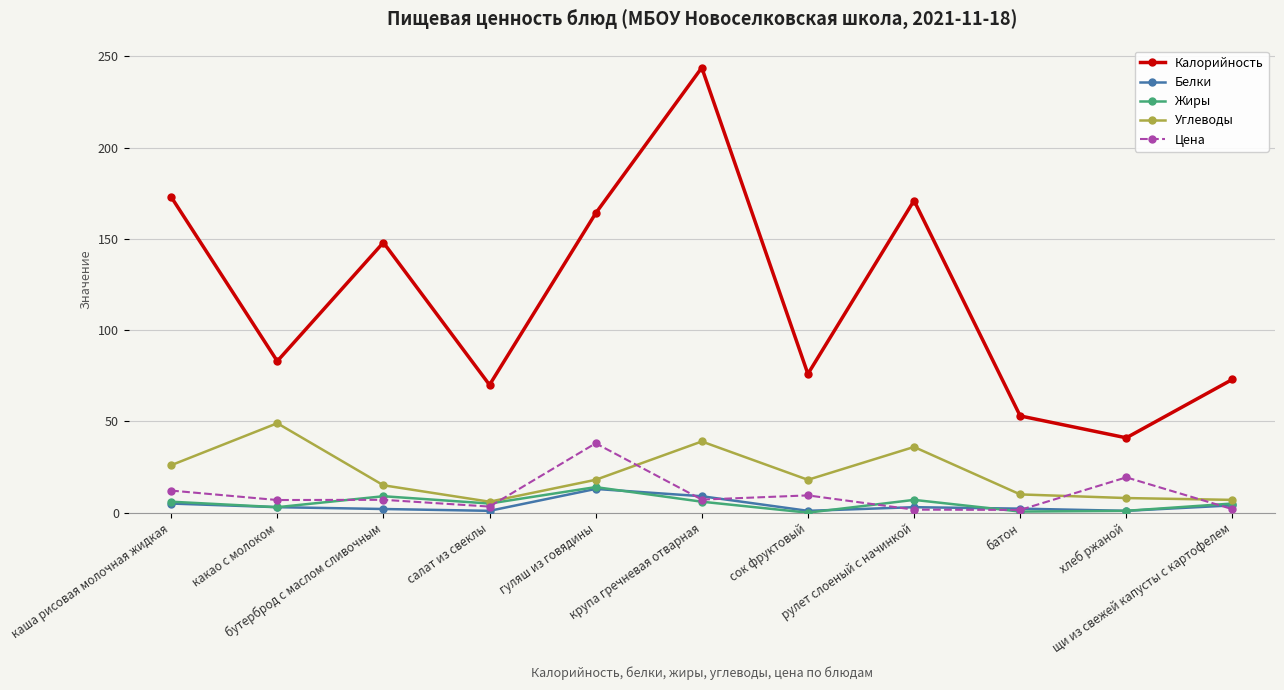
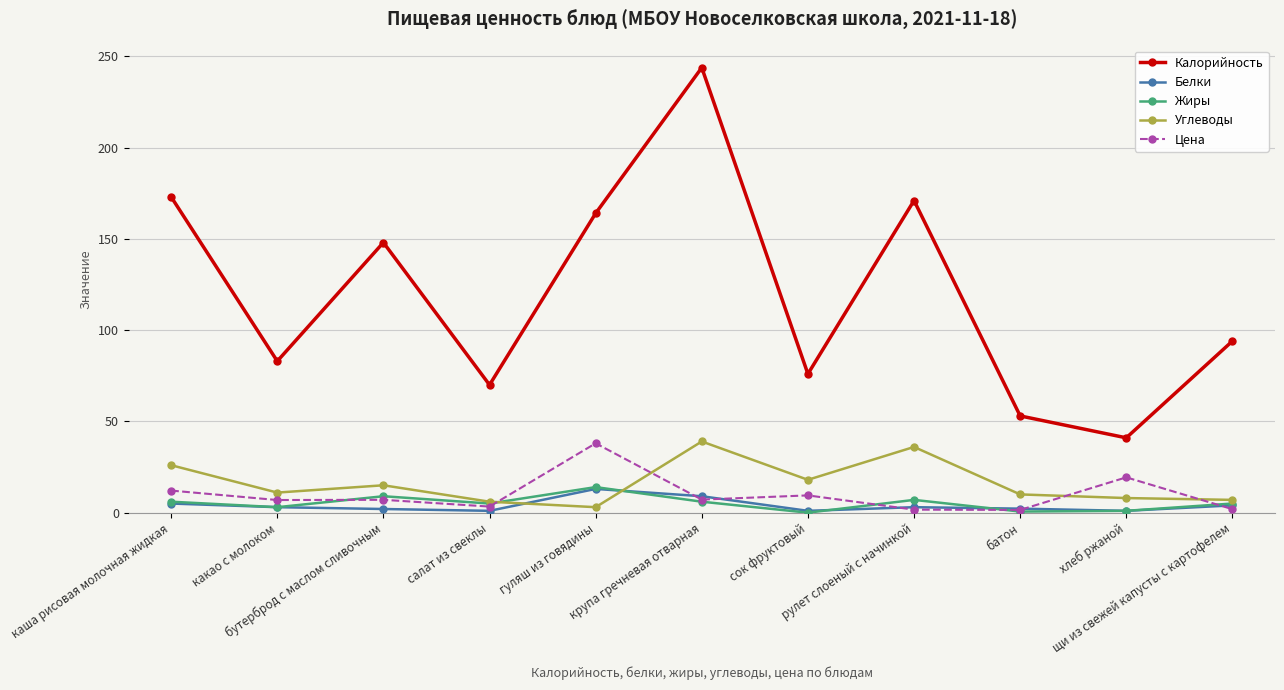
  {
    "Калорийность": {
      "каша рисовая молочная жидкая": 173,
      "какао с молоком": 83,
      "бутерброд с маслом сливочным": 148,
      "салат из свеклы": 70,
      "гуляш из говядины": 164,
      "крупа гречневая отварная": 244,
      "сок фруктовый": 76,
      "рулет слоеный с начинкой": 171,
      "батон": 53,
      "хлеб ржаной": 41,
-     "щи из свежей капусты с картофелем": 73
+     "щи из свежей капусты с картофелем": 94
    },
    "Белки": {
      "бутерброд с маслом сливочным": 2,
      "салат из свеклы": 1,
      "крупа гречневая отварная": 9
    },
    "Жиры": {
      "бутерброд с маслом сливочным": 9,
      "рулет слоеный с начинкой": 7
    },
    "Углеводы": {
      "каша рисовая молочная жидкая": 26,
-     "какао с молоком": 49,
+     "какао с молоком": 11,
      "бутерброд с маслом сливочным": 15,
-     "гуляш из говядины": 18,
+     "гуляш из говядины": 3,
      "крупа гречневая отварная": 39,
      "сок фруктовый": 18,
      "рулет слоеный с начинкой": 36,
      "батон": 10,
      "хлеб ржаной": 8,
      "щи из свежей капусты с картофелем": 7
    },
    "Цена": {
      "каша рисовая молочная жидкая": 12,
      "какао с молоком": 7,
      "бутерброд с маслом сливочным": 7,
      "салат из свеклы": 3,
      "гуляш из говядины": 38,
      "сок фруктовый": 9,
      "хлеб ржаной": 19,
      "щи из свежей капусты с картофелем": 2
    }
  }
